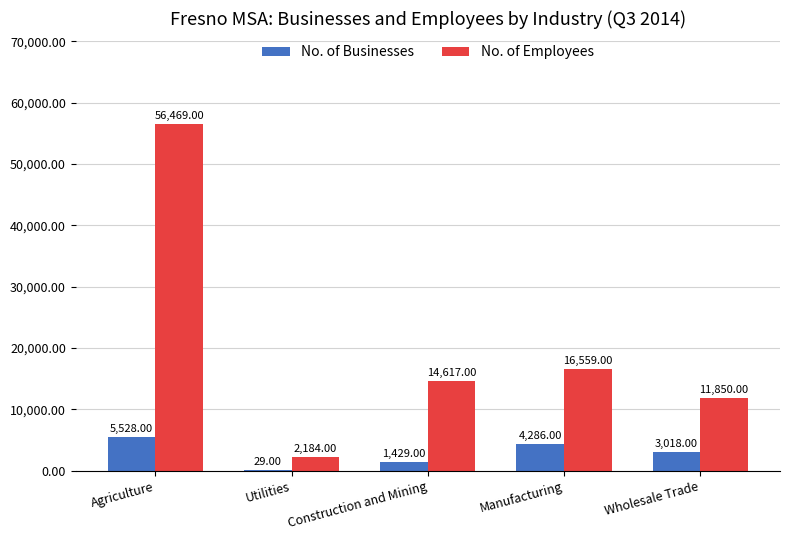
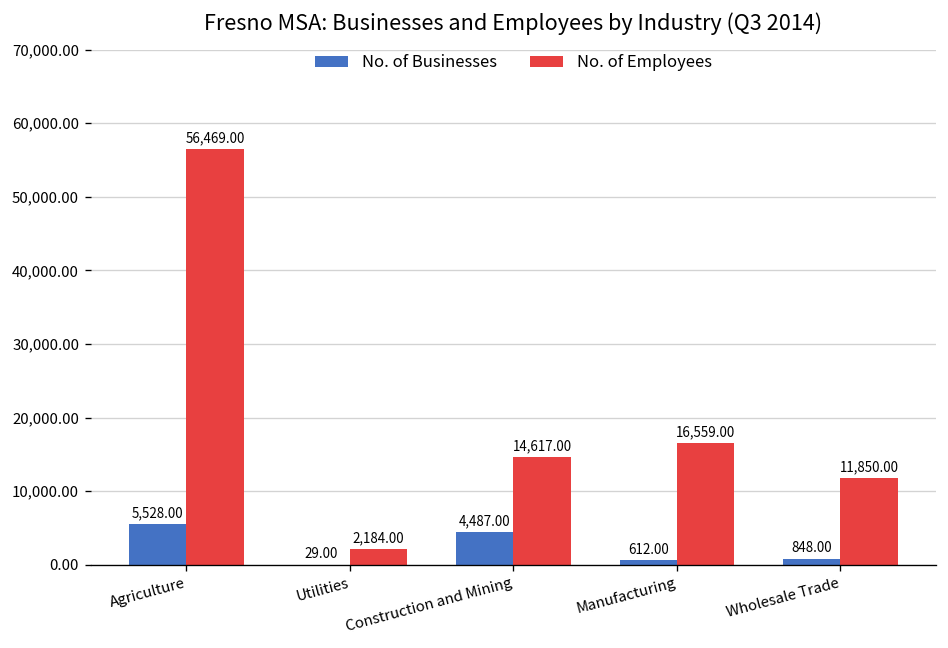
  {
    "No. of Businesses": {
      "Agriculture": "5,528.00",
      "Utilities": "29.00",
-     "Construction and Mining": "1,429.00",
-     "Manufacturing": "4,286.00",
-     "Wholesale Trade": "3,018.00"
+     "Construction and Mining": "4,487.00",
+     "Manufacturing": "612.00",
+     "Wholesale Trade": "848.00"
    },
    "No. of Employees": {
      "Agriculture": "56,469.00",
      "Utilities": "2,184.00",
      "Construction and Mining": "14,617.00",
      "Manufacturing": "16,559.00",
      "Wholesale Trade": "11,850.00"
    }
  }
